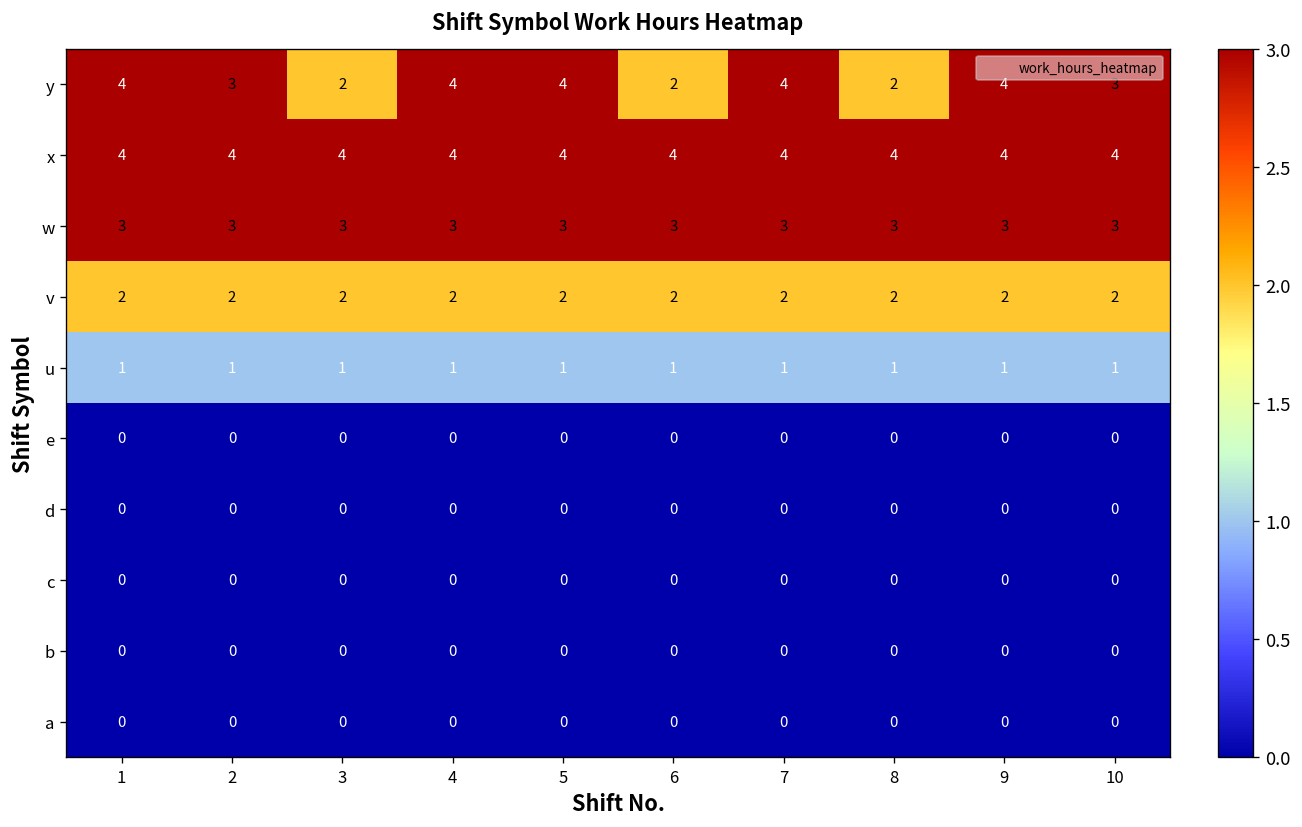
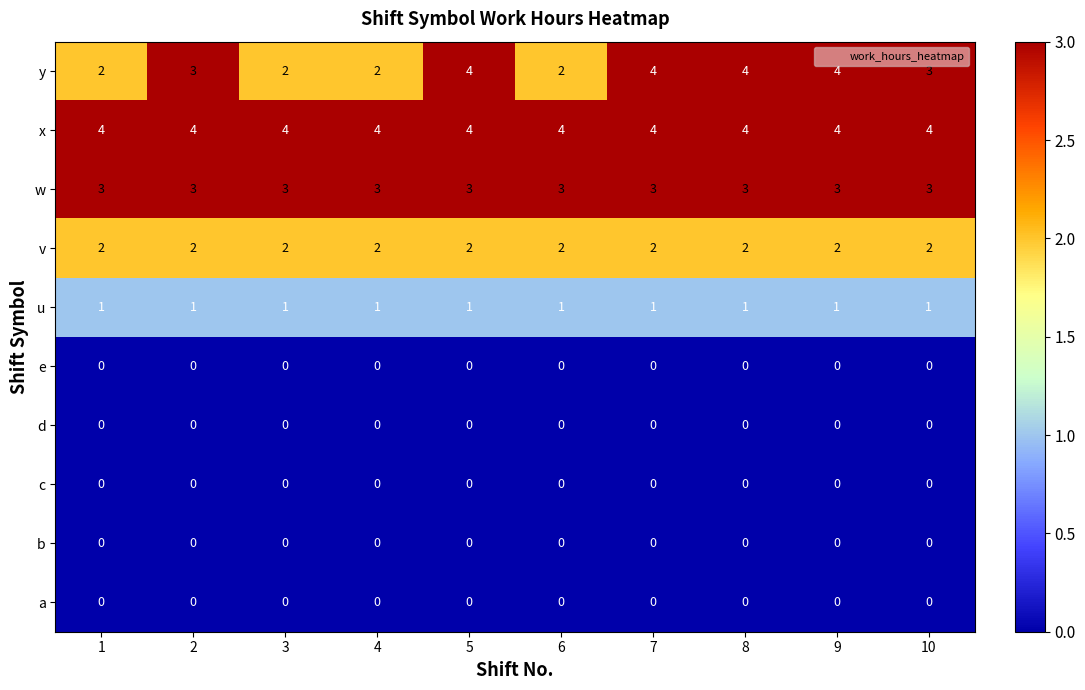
  {
    "y": {
-     "1": 4,
+     "1": 2,
      "2": 3,
      "3": 2,
-     "4": 4,
+     "4": 2,
      "5": 4,
      "6": 2,
      "7": 4,
-     "8": 2
+     "8": 4
    },
    "x": {
      "1": 4,
      "2": 4,
      "3": 4,
      "4": 4,
      "5": 4,
      "6": 4,
      "7": 4,
      "8": 4,
      "9": 4,
      "10": 4
    },
    "w": {
      "1": 3,
      "2": 3,
      "3": 3,
      "4": 3,
      "5": 3,
      "6": 3,
      "7": 3,
      "8": 3,
      "9": 3,
      "10": 3
    },
    "v": {
      "1": 2,
      "2": 2,
      "3": 2,
      "4": 2,
      "5": 2,
      "6": 2,
      "7": 2,
      "8": 2,
      "9": 2,
      "10": 2
    },
    "u": {
      "1": 1,
      "2": 1,
      "3": 1,
      "4": 1,
      "5": 1,
      "6": 1,
      "7": 1,
      "8": 1,
      "9": 1,
      "10": 1
    },
    "e": {
      "1": 0,
      "2": 0,
      "3": 0,
      "4": 0,
      "5": 0,
      "6": 0,
      "7": 0,
      "8": 0,
      "9": 0,
      "10": 0
    },
    "d": {
      "1": 0,
      "2": 0,
      "3": 0,
      "4": 0,
      "5": 0,
      "6": 0,
      "7": 0,
      "8": 0,
      "9": 0,
      "10": 0
    },
    "c": {
      "1": 0,
      "2": 0,
      "3": 0,
      "4": 0,
      "5": 0,
      "6": 0,
      "7": 0,
      "8": 0,
      "9": 0,
      "10": 0
    },
    "b": {
      "1": 0,
      "2": 0,
      "3": 0,
      "4": 0,
      "5": 0,
      "6": 0,
      "7": 0,
      "8": 0,
      "9": 0,
      "10": 0
    },
    "a": {
      "1": 0,
      "2": 0,
      "3": 0,
      "4": 0,
      "5": 0,
      "6": 0,
      "7": 0,
      "8": 0,
      "9": 0,
      "10": 0
    }
  }
